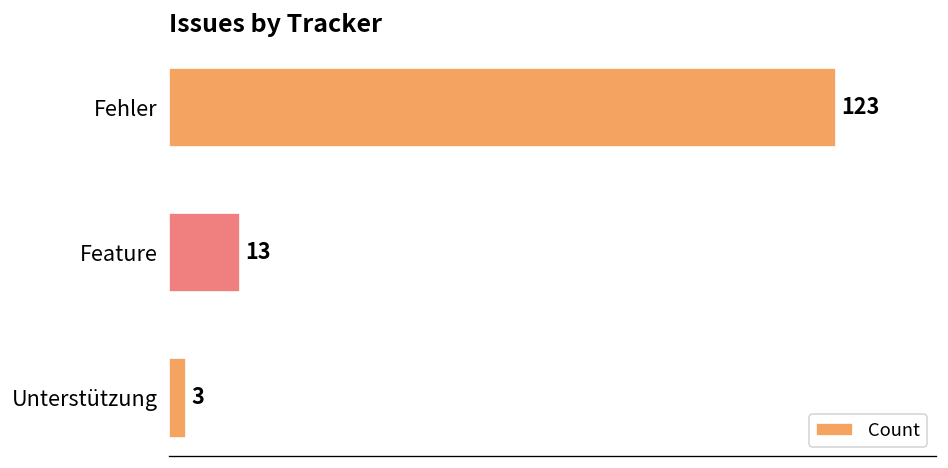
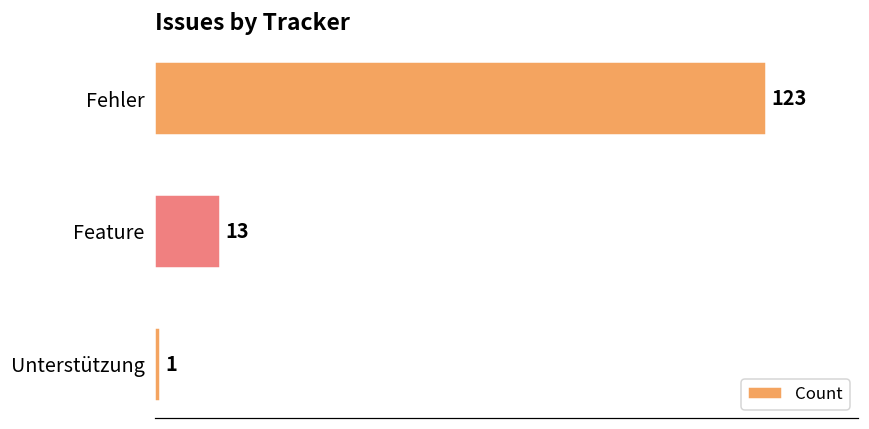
  {
    "Fehler": 123,
    "Feature": 13,
-   "Unterstützung": 3
+   "Unterstützung": 1
  }
